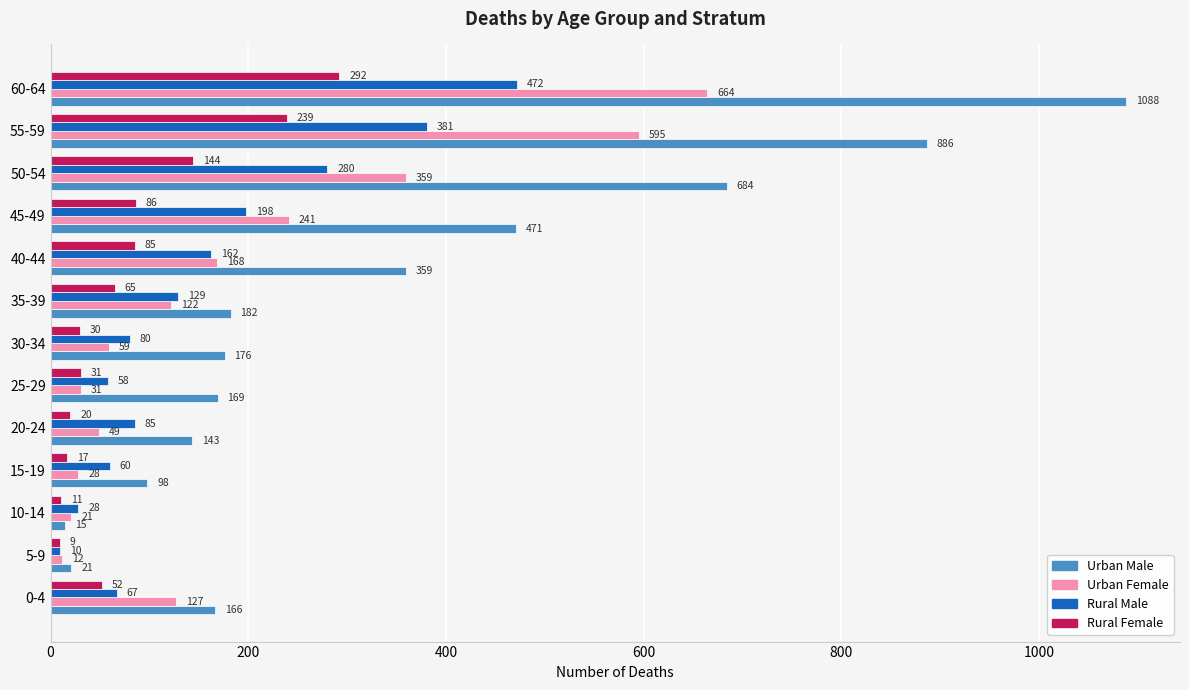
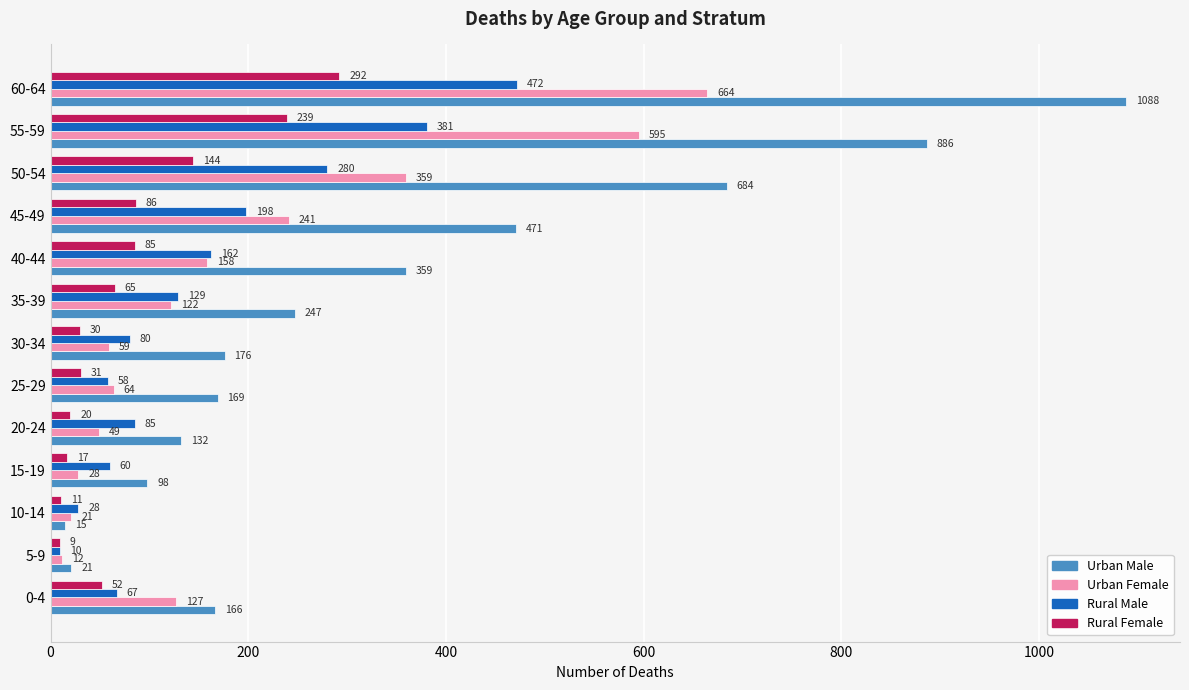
  {
    "Urban Male": {
      "60-64": 1088,
      "55-59": 886,
      "50-54": 684,
      "45-49": 471,
      "40-44": 359,
-     "35-39": 182,
+     "35-39": 247,
      "30-34": 176,
      "25-29": 169,
-     "20-24": 143,
+     "20-24": 132,
      "15-19": 98,
      "10-14": 15,
      "5-9": 21,
      "0-4": 166
    },
    "Urban Female": {
      "60-64": 664,
      "55-59": 595,
      "50-54": 359,
      "45-49": 241,
-     "40-44": 168,
+     "40-44": 158,
      "35-39": 122,
      "30-34": 59,
-     "25-29": 31,
+     "25-29": 64,
      "20-24": 49,
      "15-19": 28,
      "10-14": 21,
      "5-9": 12,
      "0-4": 127
    },
    "Rural Male": {
      "60-64": 472,
      "55-59": 381,
      "50-54": 280,
      "45-49": 198,
      "40-44": 162,
      "35-39": 129,
      "30-34": 80,
      "25-29": 58,
      "20-24": 85,
      "15-19": 60,
      "10-14": 28,
      "5-9": 10,
      "0-4": 67
    },
    "Rural Female": {
      "60-64": 292,
      "55-59": 239,
      "50-54": 144,
      "45-49": 86,
      "40-44": 85,
      "35-39": 65,
      "30-34": 30,
      "25-29": 31,
      "20-24": 20,
      "15-19": 17,
      "10-14": 11,
      "5-9": 9,
      "0-4": 52
    }
  }
